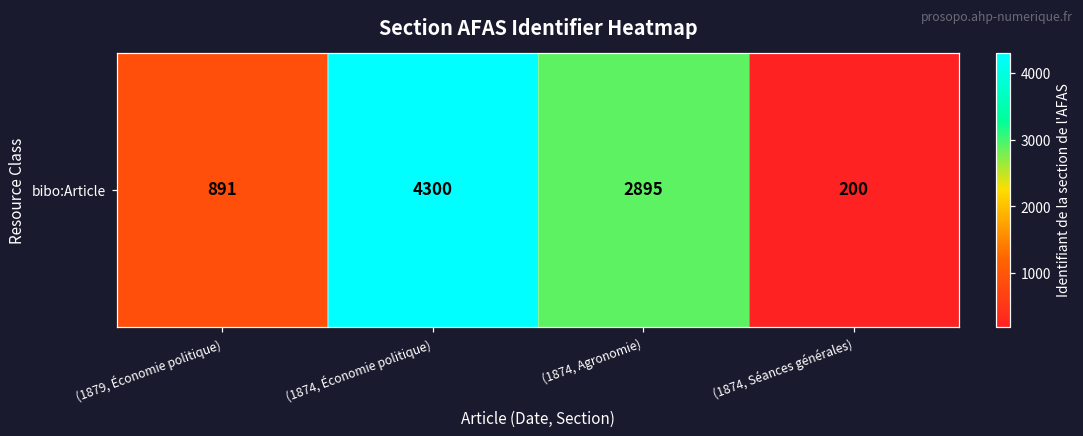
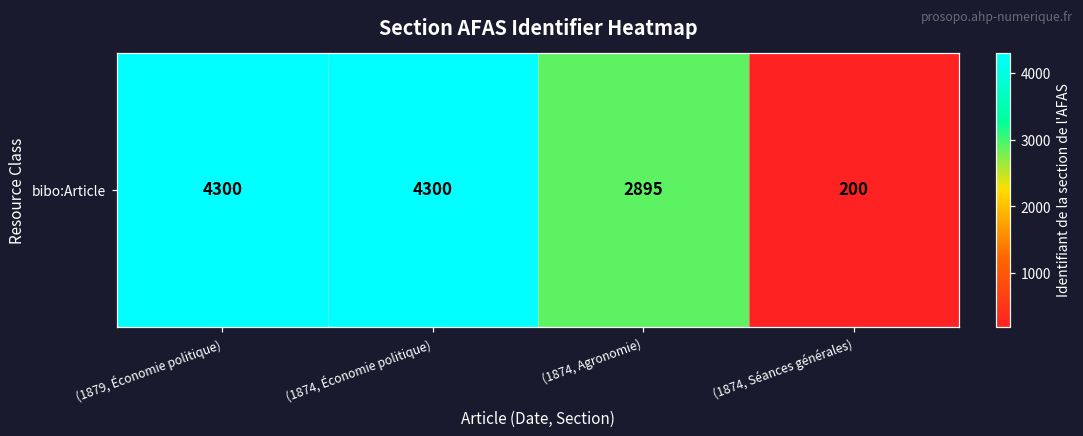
  {
    "bibo:Article": {
-     "(1879, Économie politique)": 891,
+     "(1879, Économie politique)": 4300,
      "(1874, Économie politique)": 4300,
      "(1874, Agronomie)": 2895,
      "(1874, Séances générales)": 200
    }
  }
